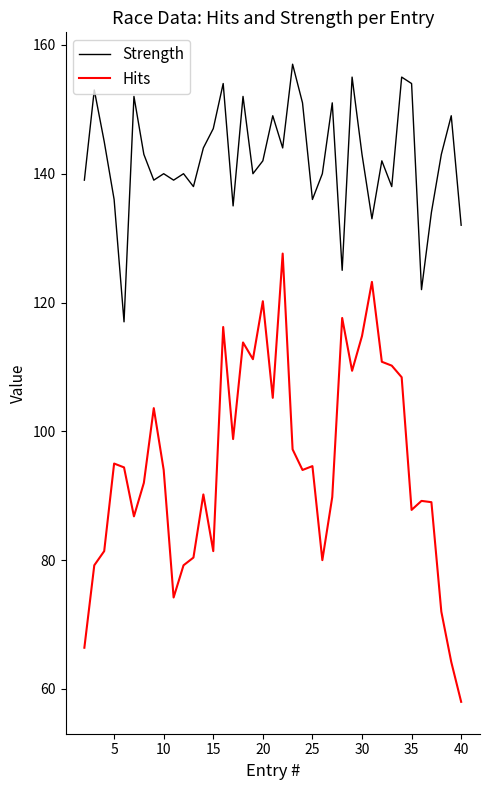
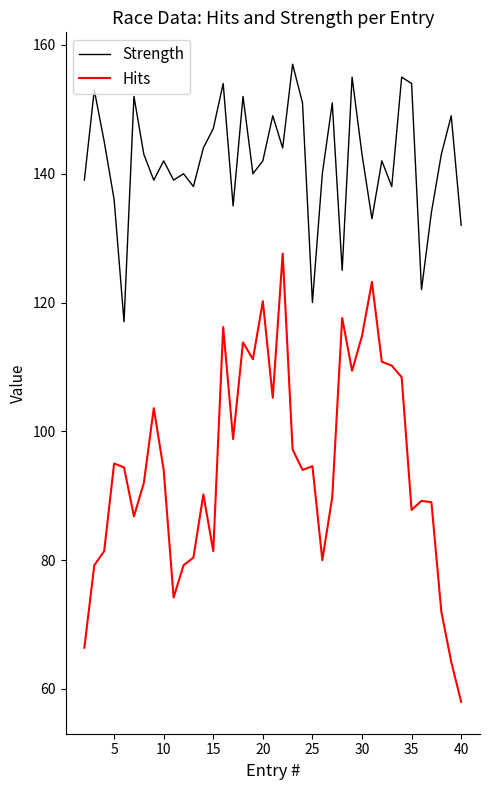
  {
    "Strength": {
      "5": 136,
-     "10": 140,
+     "10": 142,
      "15": 147,
      "20": 142,
-     "25": 136,
+     "25": 120,
      "30": 143,
      "35": 154,
      "40": 132
    },
    "Hits": {
      "5": 95,
      "10": 94,
      "15": 81,
      "20": 120,
      "25": 95,
      "30": 115,
      "35": 88,
      "40": 58
    }
  }
